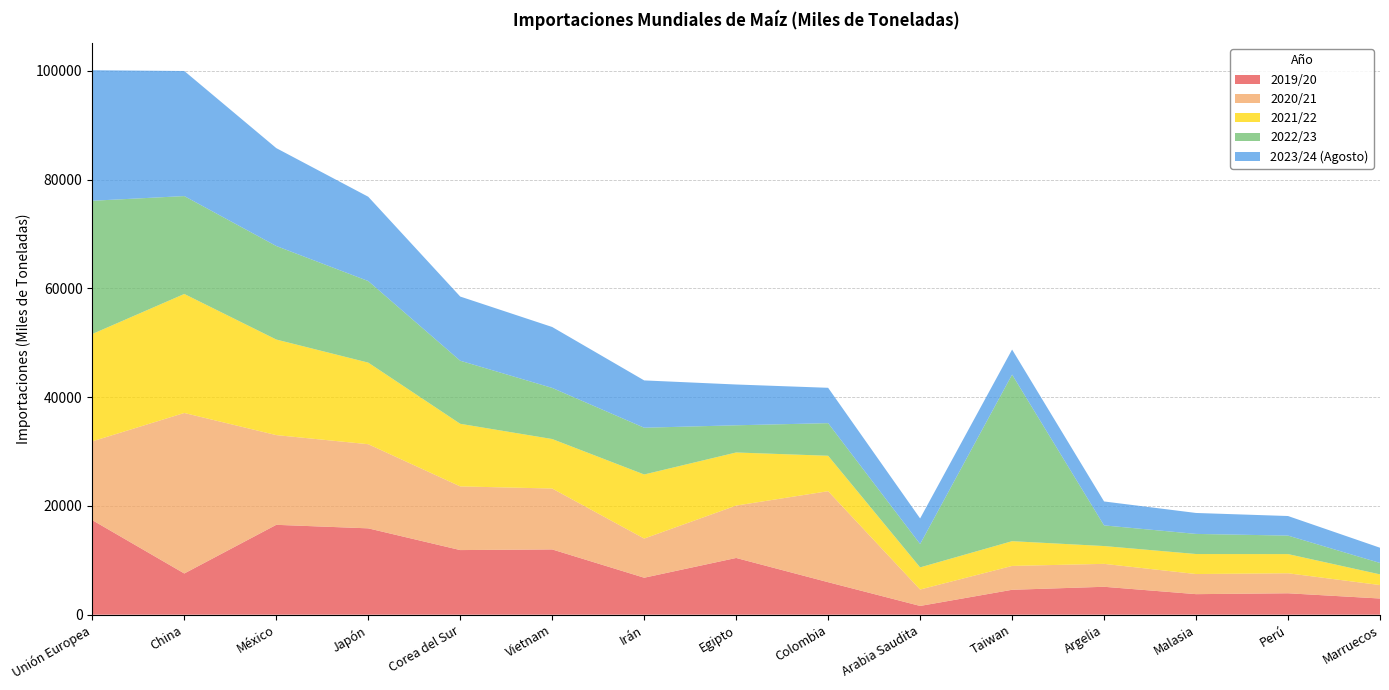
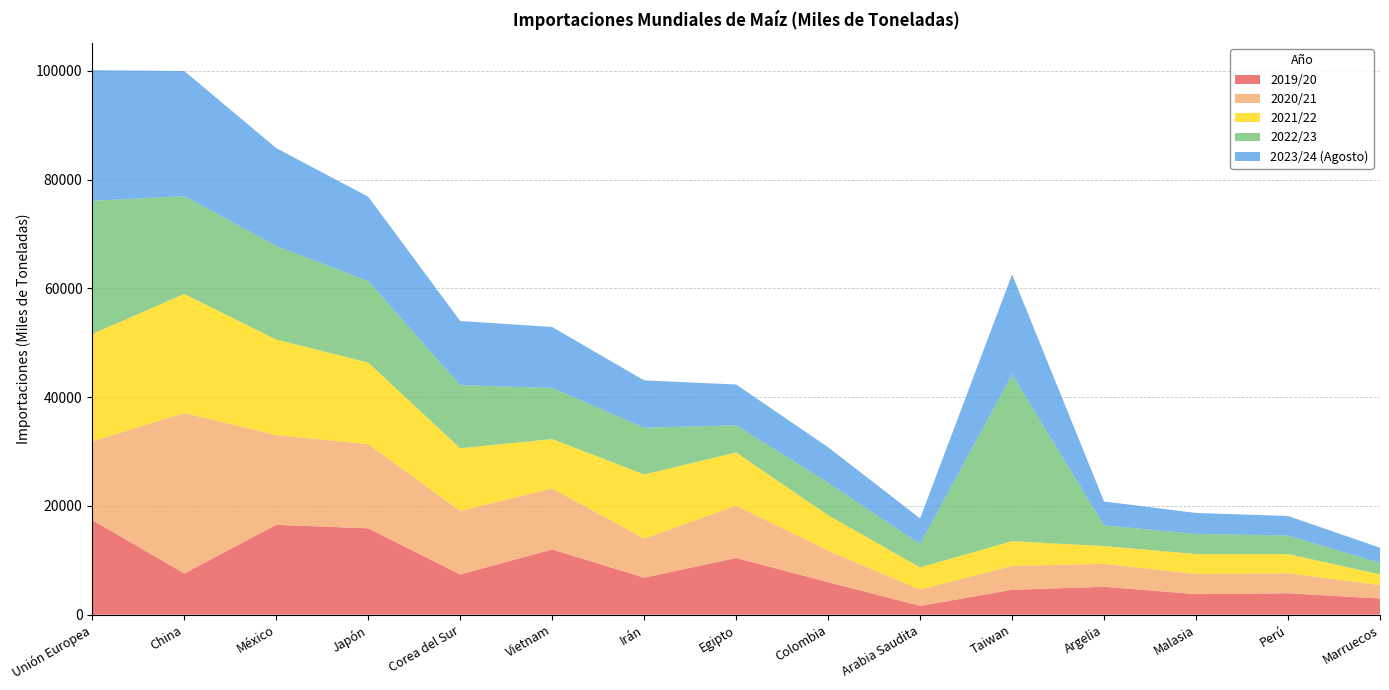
  {
    "2019/20": {
      "Unión Europea": 17000,
      "China": 8000,
      "México": 17000,
      "Japón": 16000,
-     "Corea del Sur": 12000,
+     "Corea del Sur": 7000,
      "Vietnam": 12000,
      "Irán": 7000,
      "Egipto": 10000,
      "Colombia": 6000,
      "Arabia Saudita": 2000,
      "Taiwan": 5000,
      "Argelia": 5000,
      "Malasia": 4000,
      "Perú": 4000,
      "Marruecos": 3000
    },
    "2020/21": {
      "Unión Europea": 14000,
      "China": 30000,
      "México": 16000,
      "Japón": 15000,
      "Corea del Sur": 12000,
      "Vietnam": 11000,
      "Irán": 7000,
      "Egipto": 10000,
-     "Colombia": 17000,
+     "Colombia": 6000,
      "Arabia Saudita": 3000,
      "Taiwan": 4000,
      "Argelia": 4000,
      "Malasia": 4000,
      "Perú": 4000,
      "Marruecos": 2000
    },
    "2021/22": {
      "Unión Europea": 20000,
      "China": 22000,
      "México": 18000,
      "Japón": 15000,
      "Corea del Sur": 12000,
      "Vietnam": 9000,
      "Irán": 12000,
      "Egipto": 10000,
      "Colombia": 7000,
      "Arabia Saudita": 4000,
      "Taiwan": 5000,
      "Argelia": 3000,
      "Malasia": 4000,
      "Perú": 4000,
      "Marruecos": 2000
    },
    "2022/23": {
      "Unión Europea": 25000,
      "China": 18000,
      "México": 17000,
      "Japón": 15000,
      "Corea del Sur": 12000,
      "Vietnam": 9000,
      "Irán": 9000,
      "Egipto": 5000,
      "Colombia": 6000,
      "Arabia Saudita": 4000,
      "Taiwan": 31000,
      "Argelia": 4000,
      "Malasia": 4000,
      "Perú": 3000,
      "Marruecos": 2000
    },
    "2023/24 (Agosto)": {
      "Unión Europea": 24000,
      "China": 23000,
      "México": 18000,
      "Japón": 16000,
      "Corea del Sur": 12000,
      "Vietnam": 11000,
      "Irán": 9000,
      "Egipto": 8000,
      "Colombia": 7000,
      "Arabia Saudita": 5000,
-     "Taiwan": 5000,
+     "Taiwan": 18000,
      "Argelia": 4000,
      "Malasia": 4000,
      "Perú": 4000,
      "Marruecos": 3000
    }
  }
